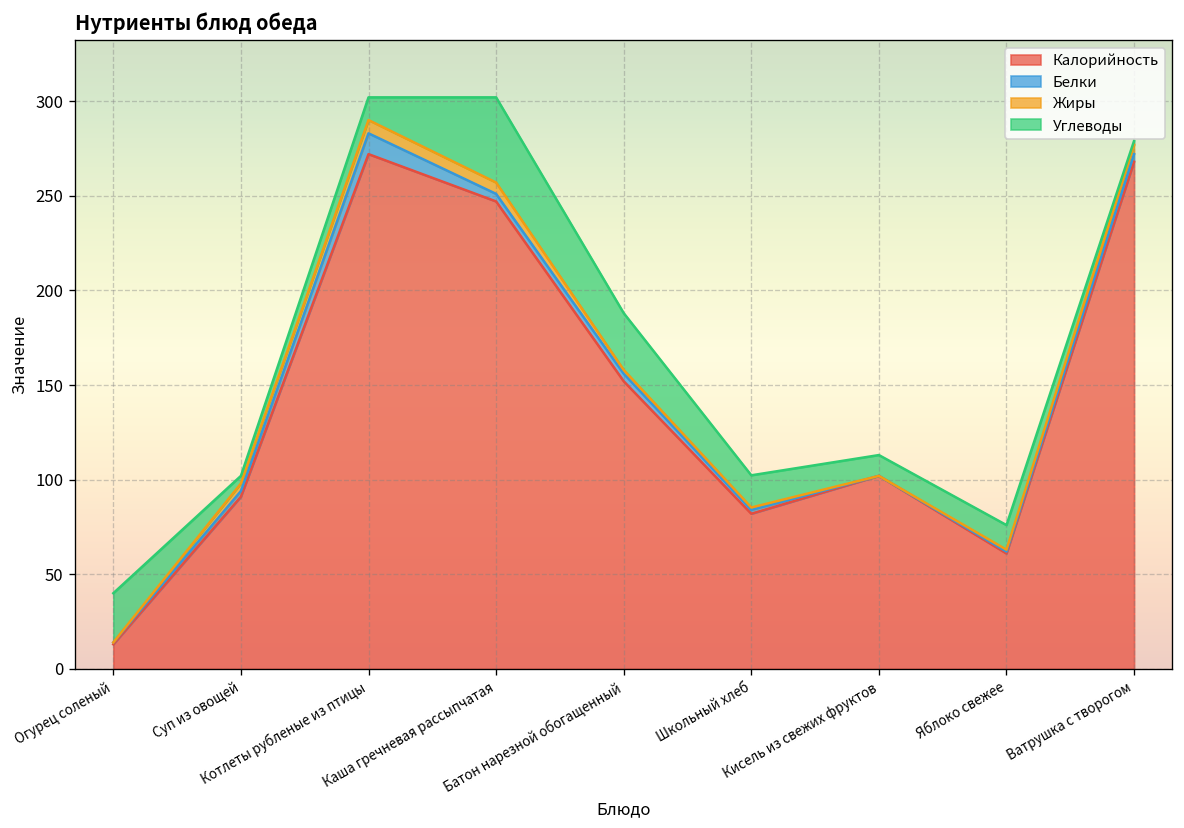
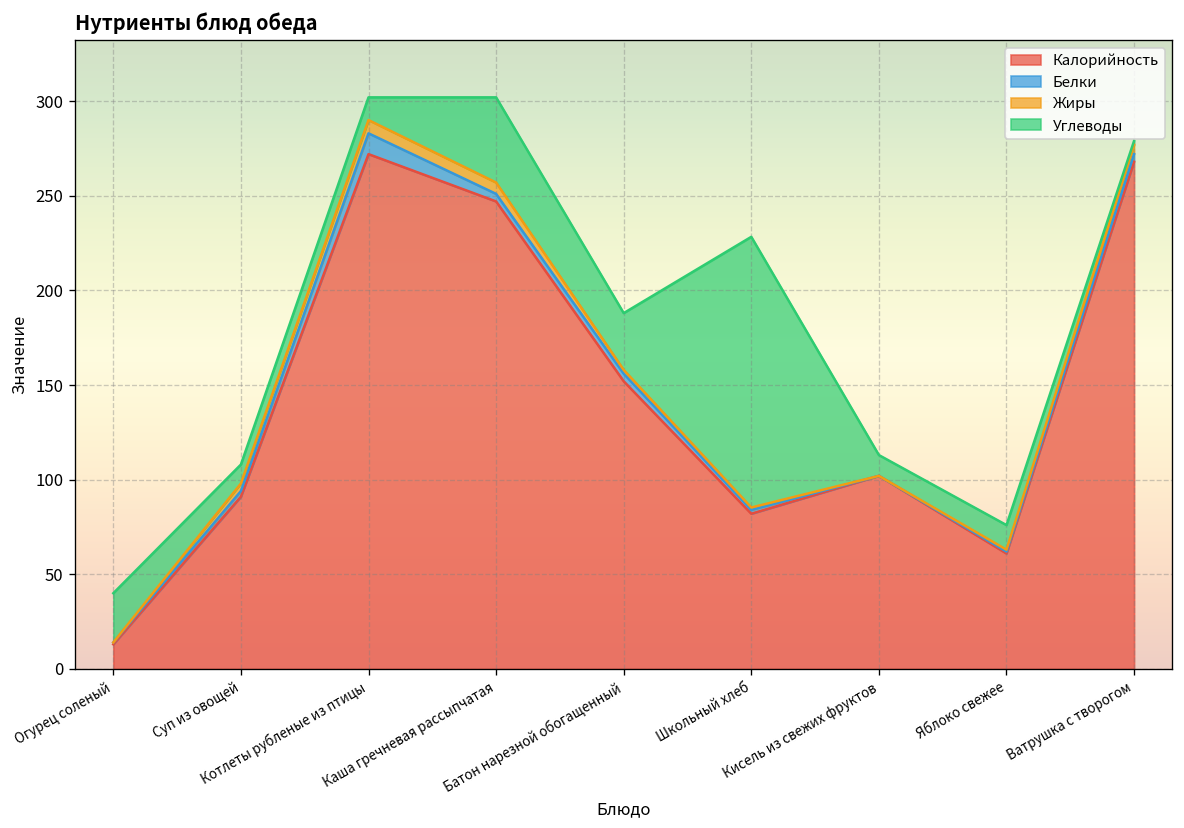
  {
    "Калорийность": {
      "Суп из овощей": 91,
      "Котлеты рубленые из птицы": 272,
      "Каша гречневая рассыпчатая": 247,
      "Батон нарезной обогащенный": 152,
      "Школьный хлеб": 82,
      "Ватрушка с творогом": 268
    },
    "Белки": {
      "Суп из овощей": 3,
      "Котлеты рубленые из птицы": 11,
      "Каша гречневая рассыпчатая": 4,
      "Батон нарезной обогащенный": 4,
      "Ватрушка с творогом": 4
    },
    "Жиры": {
      "Суп из овощей": 4,
      "Котлеты рубленые из птицы": 7,
      "Каша гречневая рассыпчатая": 6,
      "Батон нарезной обогащенный": 2,
      "Ватрушка с творогом": 5
    },
    "Углеводы": {
      "Огурец соленый": 26,
-     "Суп из овощей": 4,
+     "Суп из овощей": 10,
      "Котлеты рубленые из птицы": 12,
      "Каша гречневая рассыпчатая": 45,
      "Батон нарезной обогащенный": 30,
-     "Школьный хлеб": 17,
+     "Школьный хлеб": 143,
      "Кисель из свежих фруктов": 11,
      "Яблоко свежее": 13
    }
  }
